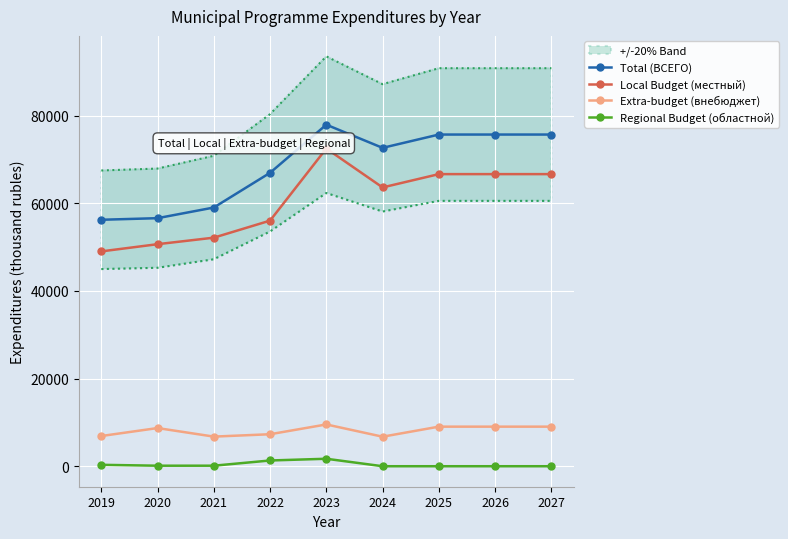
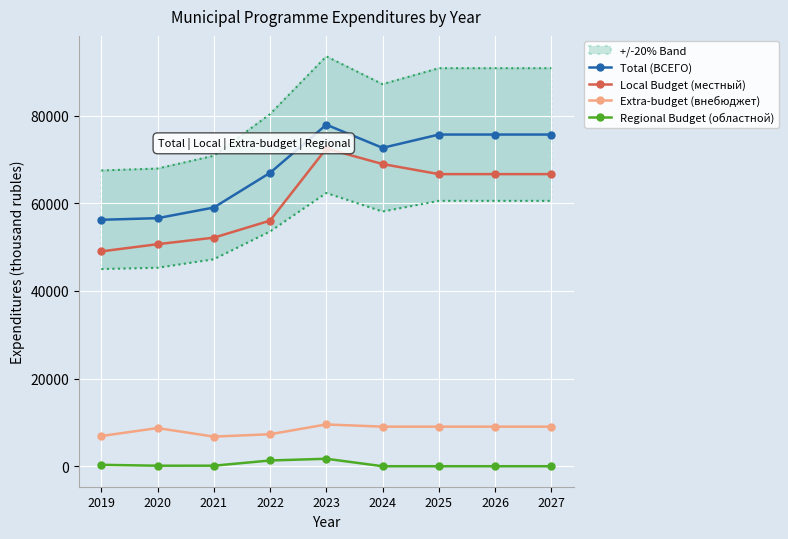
  {
    "+/-20% Band": {
      "2019": 67000,
      "2020": 68000,
      "2021": 71000,
      "2022": 80000,
      "2023": 94000,
      "2024": 87000,
      "2025": 91000,
      "2026": 91000,
      "2027": 91000
    },
    "Total (ВСЕГО)": {
      "2019": 56000,
      "2020": 57000,
      "2021": 59000,
      "2022": 67000,
      "2023": 78000,
      "2024": 73000,
      "2025": 76000,
      "2026": 76000,
      "2027": 76000
    },
    "Local Budget (местный)": {
      "2019": 49000,
      "2020": 51000,
      "2021": 52000,
      "2022": 56000,
-     "2024": 64000,
+     "2024": 69000,
      "2025": 67000,
      "2026": 67000,
      "2027": 67000
    },
    "Extra-budget (внебюджет)": {
      "2019": 7000,
      "2020": 9000,
      "2021": 7000,
      "2022": 7000,
      "2023": 10000,
-     "2024": 7000,
+     "2024": 9000,
      "2025": 9000,
      "2026": 9000,
      "2027": 9000
    },
    "Regional Budget (областной)": {
      "2019": 0,
      "2020": 0,
      "2021": 0,
      "2022": 1000,
      "2023": 2000,
      "2024": 0,
      "2025": 0,
      "2026": 0,
      "2027": 0
    }
  }
